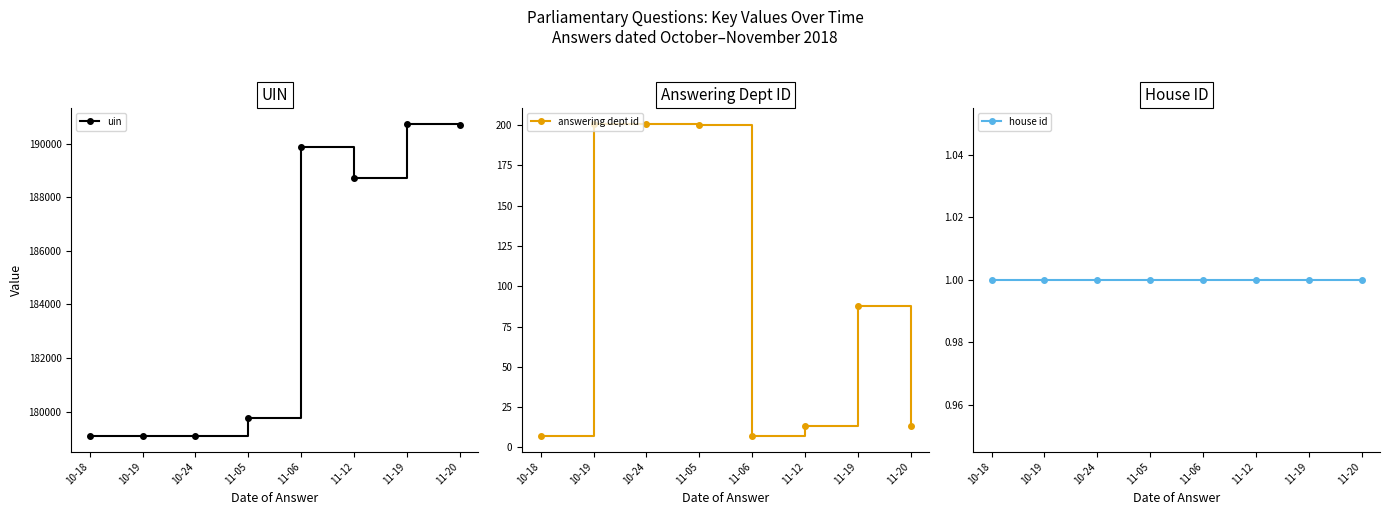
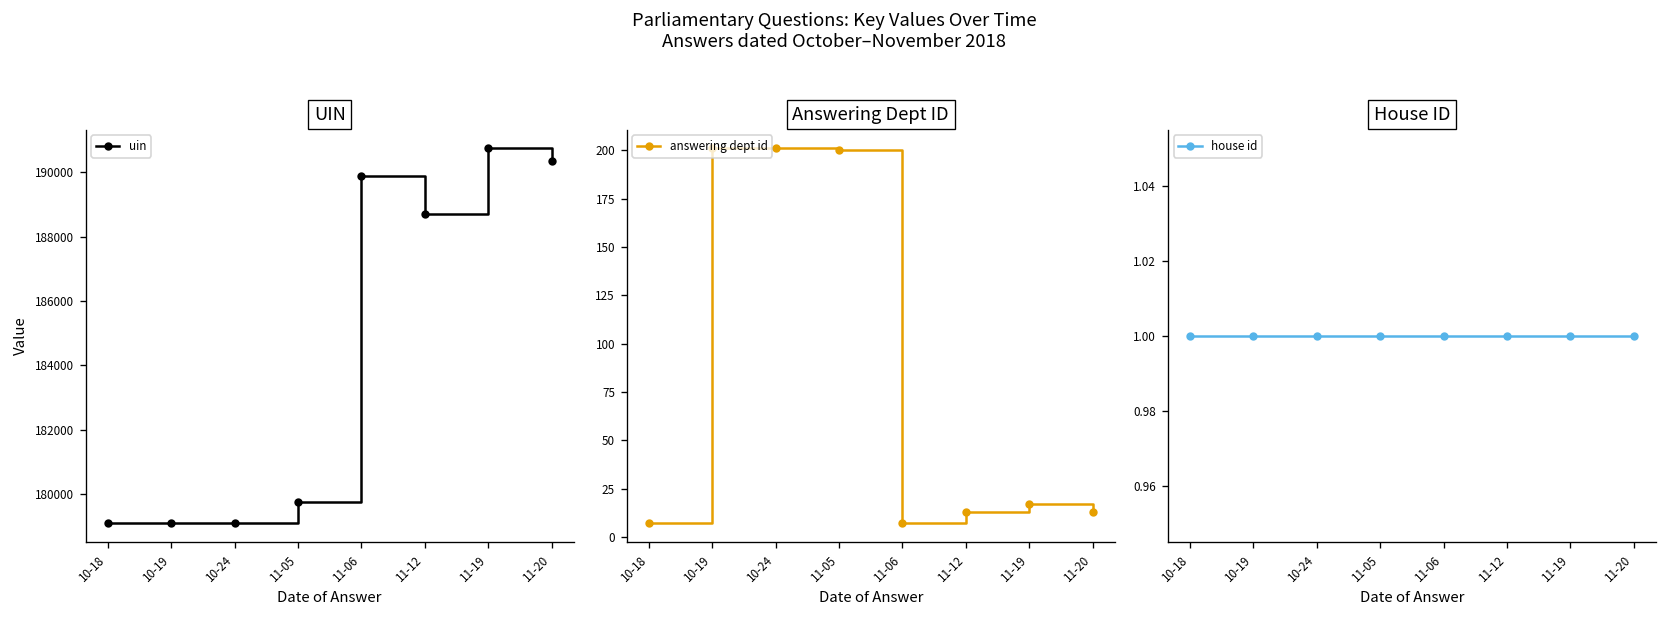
  {
    "UIN": {
      "10-18": 179100,
      "10-19": 179100,
      "10-24": 179100,
      "11-05": 179800,
      "11-06": 189900,
      "11-12": 188700,
      "11-19": 190700,
-     "11-20": 190700
+     "11-20": 190300
    },
    "Answering Dept ID": {
      "10-18": 7,
      "10-24": 201,
      "11-05": 200,
      "11-06": 7,
      "11-12": 13,
-     "11-19": 88,
+     "11-19": 17,
      "11-20": 13
    },
    "House ID": {
      "10-18": 1.000,
      "10-19": 1.000,
      "10-24": 1.000,
      "11-05": 1.000,
      "11-06": 1.000,
      "11-12": 1.000,
      "11-19": 1.000,
      "11-20": 1.000
    }
  }
